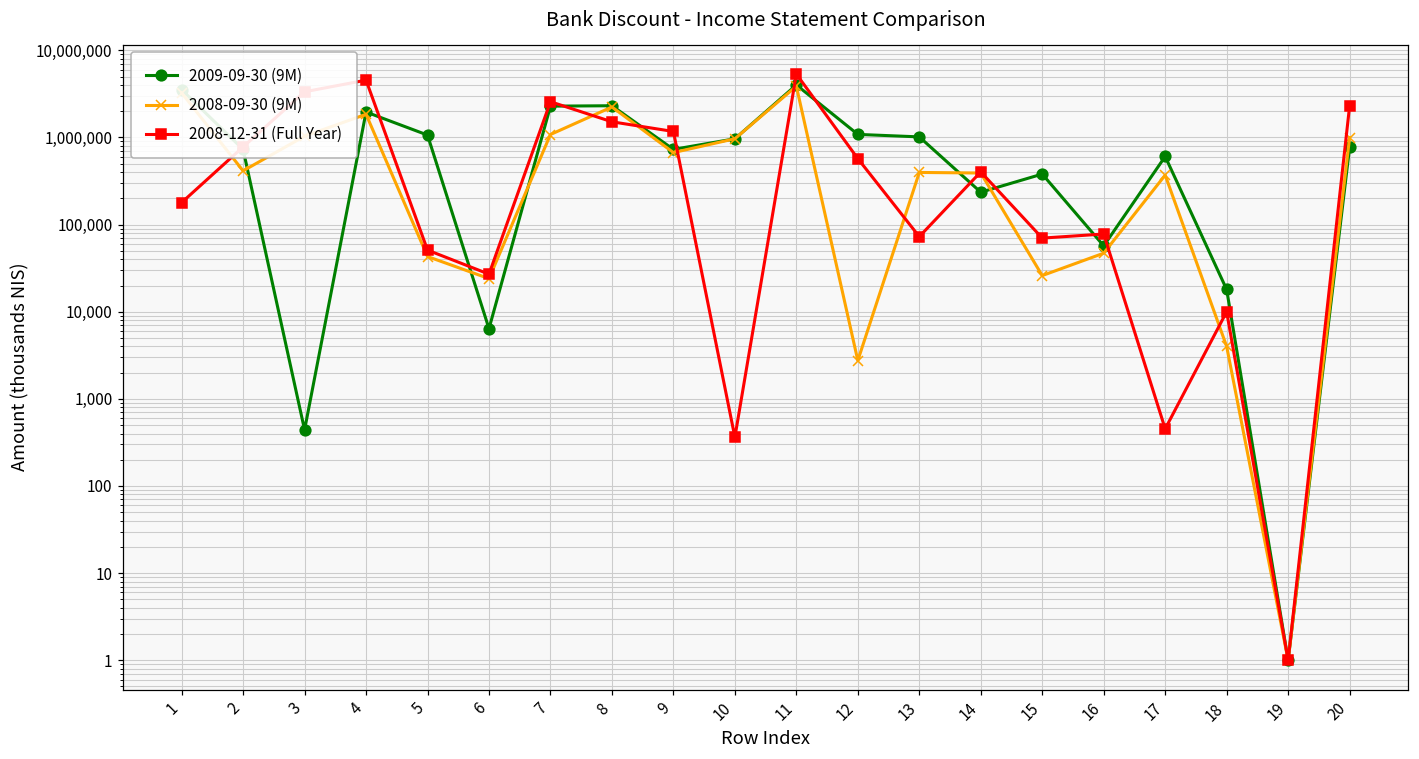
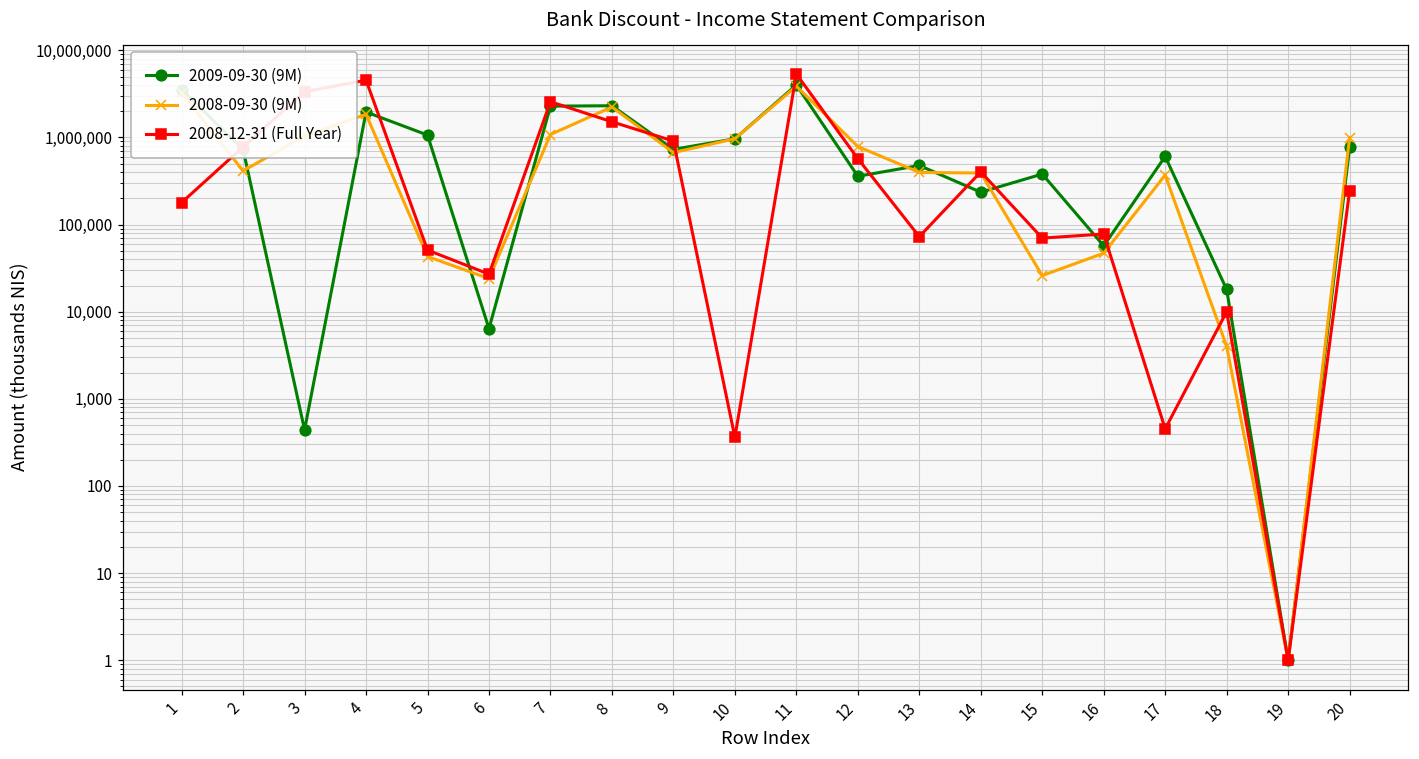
  {
    "2009-09-30 (9M)": {
      "3": "400",
      "5": "1,100,000",
      "6": "6,000",
      "7": "2,300,000",
      "9": "700,000",
-     "12": "1,100,000",
-     "13": "1,000,000",
+     "12": "400,000",
+     "13": "500,000",
      "14": "240,000",
      "15": "400,000",
      "16": "60,000",
      "17": "600,000",
      "18": "18,000",
      "20": "800,000"
    },
    "2008-09-30 (9M)": {
      "2": "400,000",
      "5": "40,000",
      "6": "24,000",
      "7": "1,100,000",
      "9": "700,000",
-     "12": "2,800",
+     "12": "800,000",
      "13": "400,000",
      "15": "26,000",
      "16": "50,000",
      "17": "400,000",
      "18": "4,000",
      "20": "1,000,000"
    },
    "2008-12-31 (Full Year)": {
      "1": "180,000",
      "4": "5,000,000",
      "5": "50,000",
      "6": "27,000",
      "7": "2,600,000",
      "8": "1,500,000",
-     "9": "1,200,000",
+     "9": "900,000",
      "10": "400",
      "11": "5,000,000",
      "12": "600,000",
      "13": "70,000",
      "15": "70,000",
      "16": "80,000",
      "17": "500",
      "18": "10,000",
-     "20": "2,300,000"
+     "20": "250,000"
    }
  }
